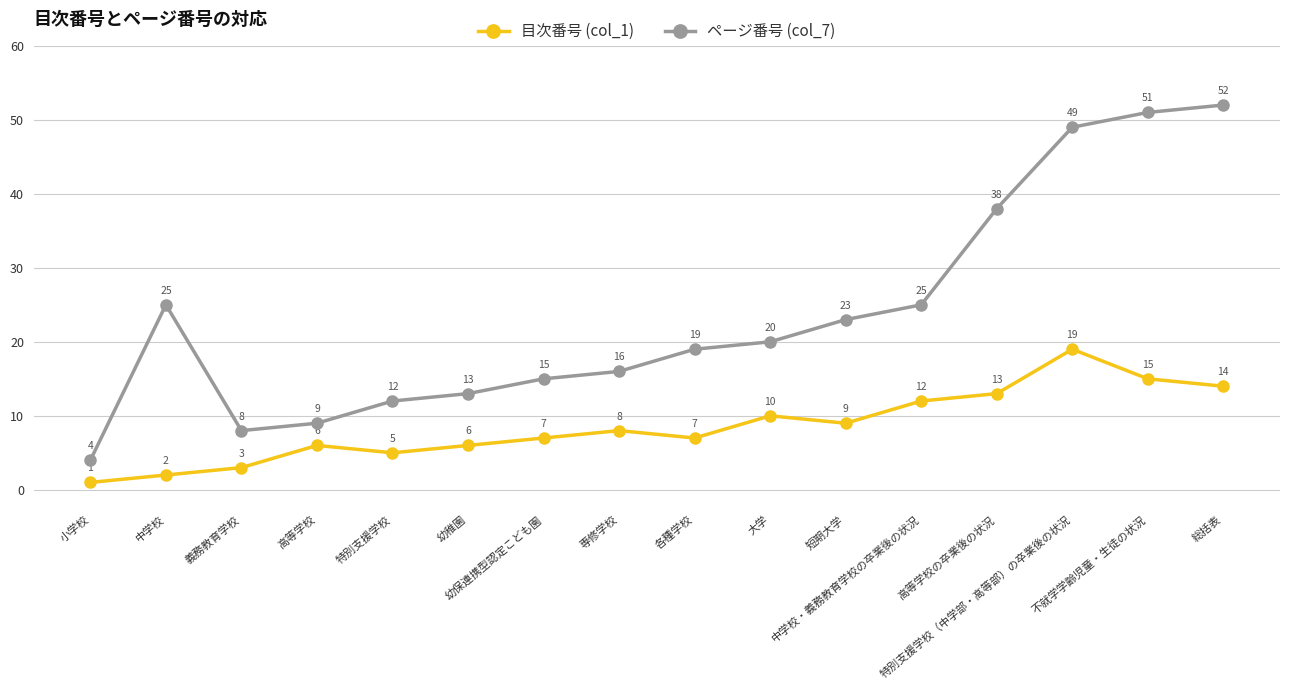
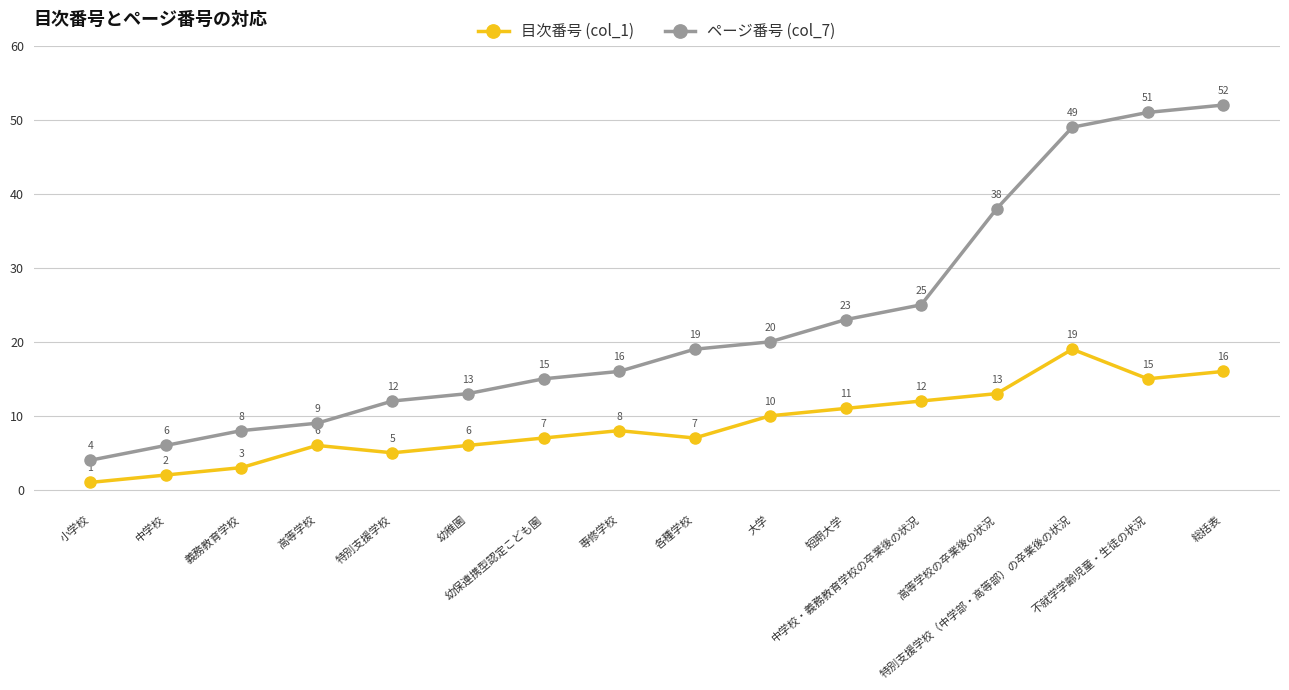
  {
    "目次番号 (col_1)": {
      "小学校": 1,
      "中学校": 2,
      "義務教育学校": 3,
      "高等学校": 6,
      "特別支援学校": 5,
      "幼稚園": 6,
      "幼保連携型認定こども園": 7,
      "専修学校": 8,
      "各種学校": 7,
      "大学": 10,
-     "短期大学": 9,
+     "短期大学": 11,
      "中学校・義務教育学校の卒業後の状況": 12,
      "高等学校の卒業後の状況": 13,
      "特別支援学校（中学部・高等部）の卒業後の状況": 19,
      "不就学学齢児童・生徒の状況": 15,
-     "総括表": 14
+     "総括表": 16
    },
    "ページ番号 (col_7)": {
      "小学校": 4,
-     "中学校": 25,
+     "中学校": 6,
      "義務教育学校": 8,
      "高等学校": 9,
      "特別支援学校": 12,
      "幼稚園": 13,
      "幼保連携型認定こども園": 15,
      "専修学校": 16,
      "各種学校": 19,
      "大学": 20,
      "短期大学": 23,
      "中学校・義務教育学校の卒業後の状況": 25,
      "高等学校の卒業後の状況": 38,
      "特別支援学校（中学部・高等部）の卒業後の状況": 49,
      "不就学学齢児童・生徒の状況": 51,
      "総括表": 52
    }
  }
